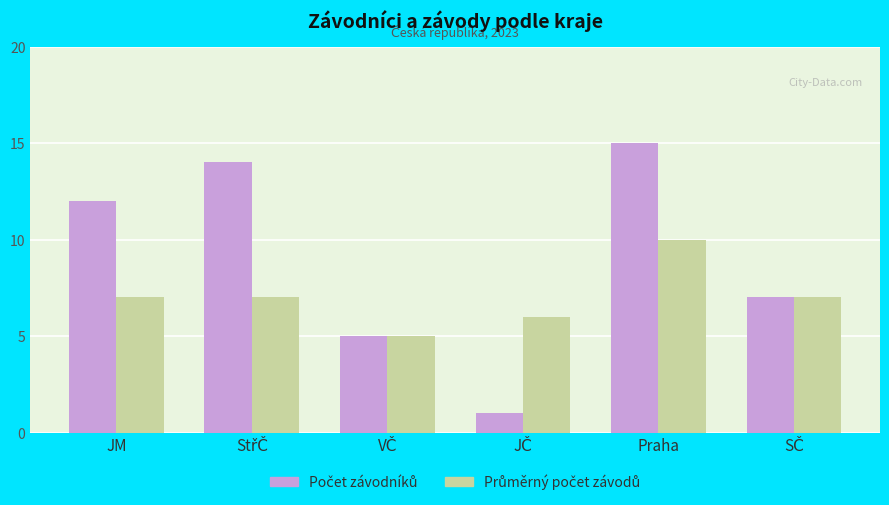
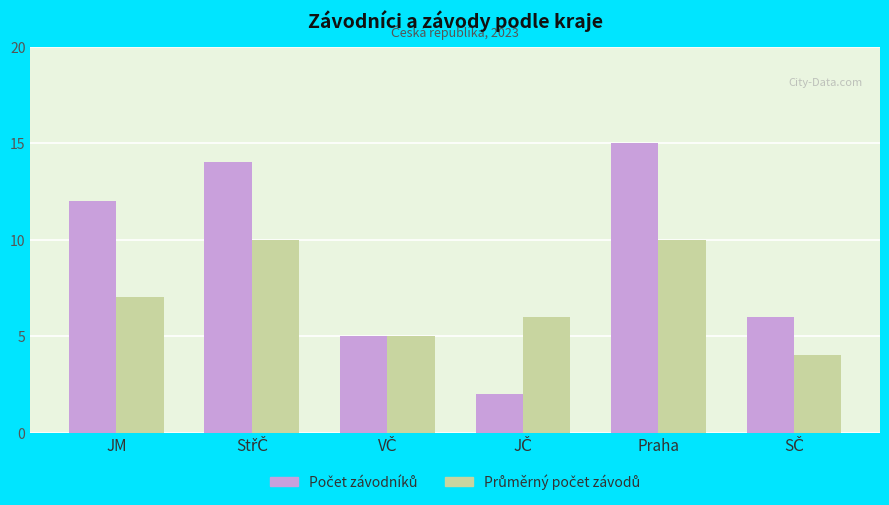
  {
    "Počet závodníků": {
      "JM": 12,
      "StřČ": 14,
      "VČ": 5,
-     "JČ": 1,
+     "JČ": 2,
      "Praha": 15,
-     "SČ": 7
+     "SČ": 6
    },
    "Průměrný počet závodů": {
      "JM": 7,
-     "StřČ": 7,
+     "StřČ": 10,
      "VČ": 5,
      "JČ": 6,
      "Praha": 10,
-     "SČ": 7
+     "SČ": 4
    }
  }
